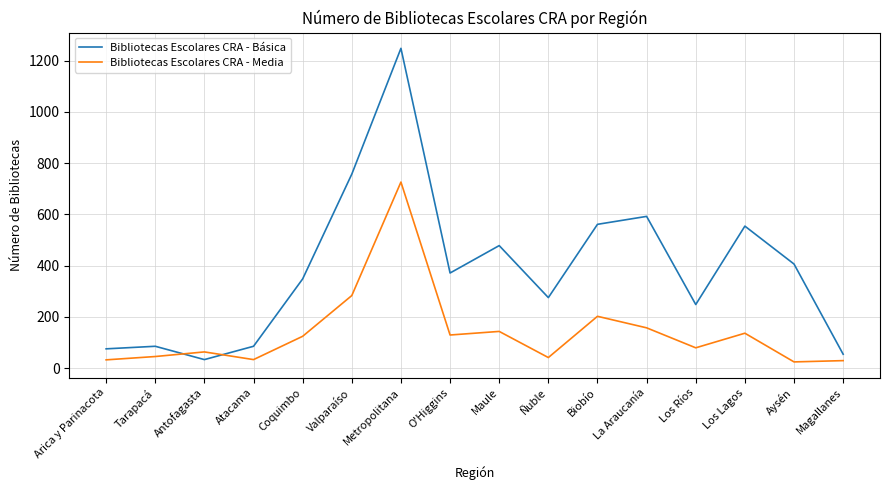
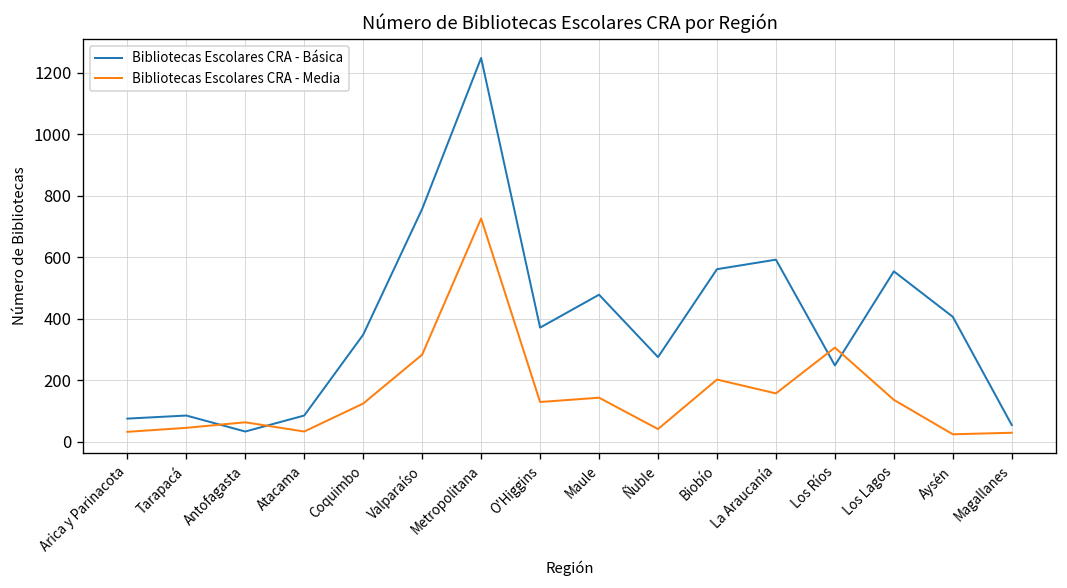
  {
    "Bibliotecas Escolares CRA - Básica": {
      "Arica y Parinacota": 80,
      "Tarapacá": 90,
      "Antofagasta": 30,
      "Atacama": 90,
      "Coquimbo": 350,
      "Valparaíso": 760,
      "Metropolitana": 1250,
      "O'Higgins": 370,
      "Maule": 480,
      "Ñuble": 280,
      "Biobío": 560,
      "La Araucanía": 590,
      "Los Ríos": 250,
      "Los Lagos": 550,
      "Aysén": 410,
      "Magallanes": 50
    },
    "Bibliotecas Escolares CRA - Media": {
      "Arica y Parinacota": 30,
      "Tarapacá": 50,
      "Antofagasta": 60,
      "Atacama": 30,
      "Coquimbo": 120,
      "Valparaíso": 280,
      "Metropolitana": 730,
      "O'Higgins": 130,
      "Maule": 140,
      "Ñuble": 40,
      "Biobío": 200,
      "La Araucanía": 160,
-     "Los Ríos": 80,
+     "Los Ríos": 310,
      "Los Lagos": 140,
      "Aysén": 20,
      "Magallanes": 30
    }
  }
